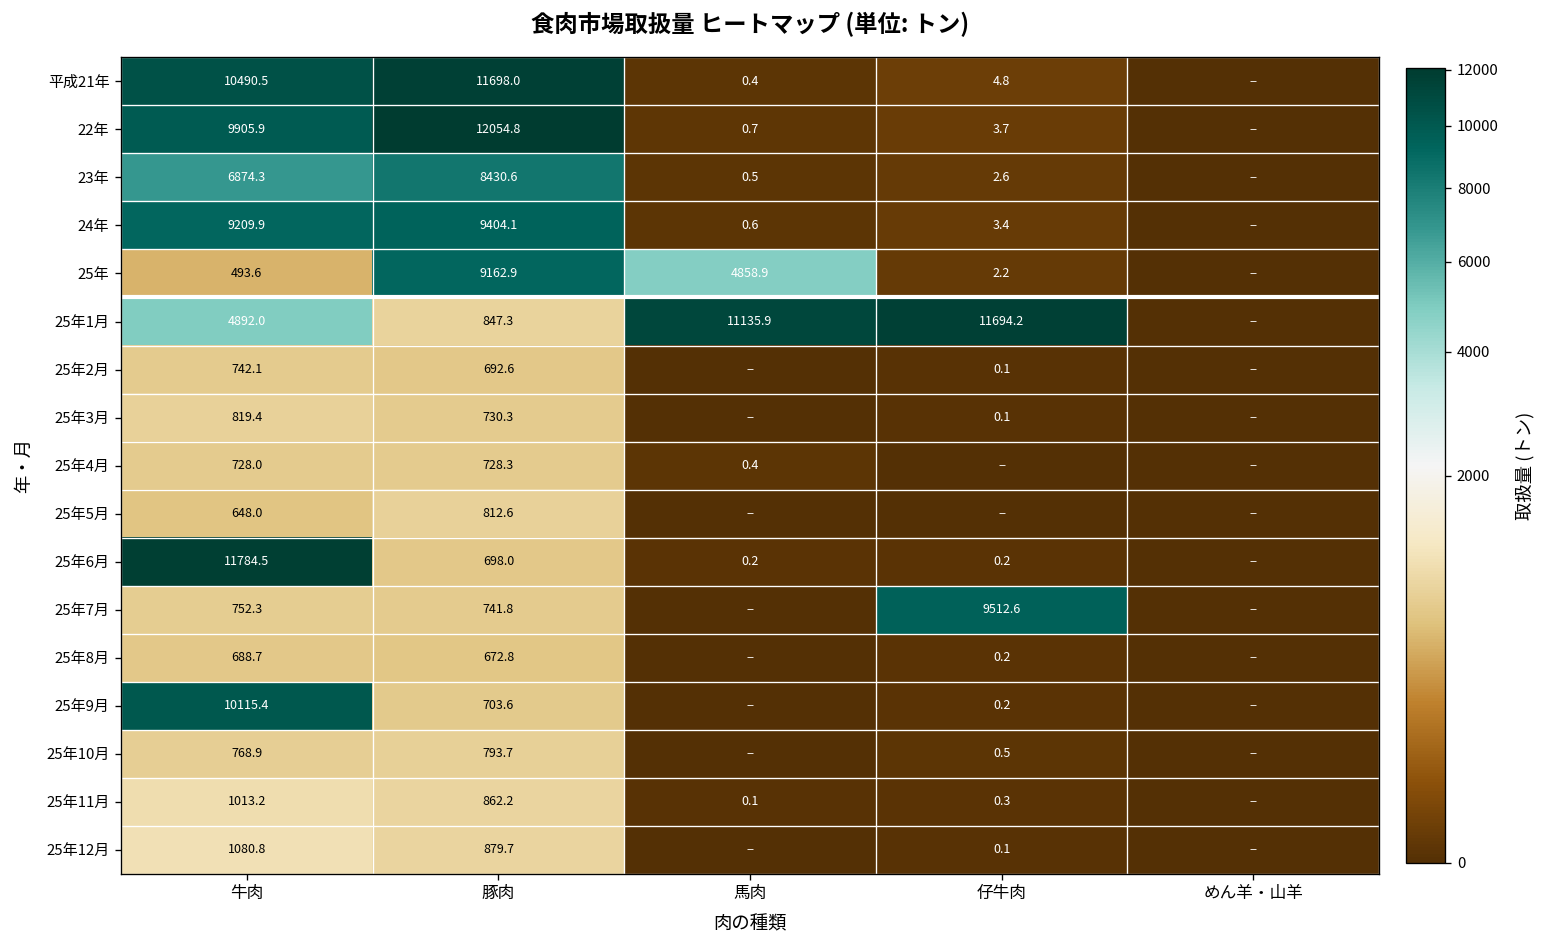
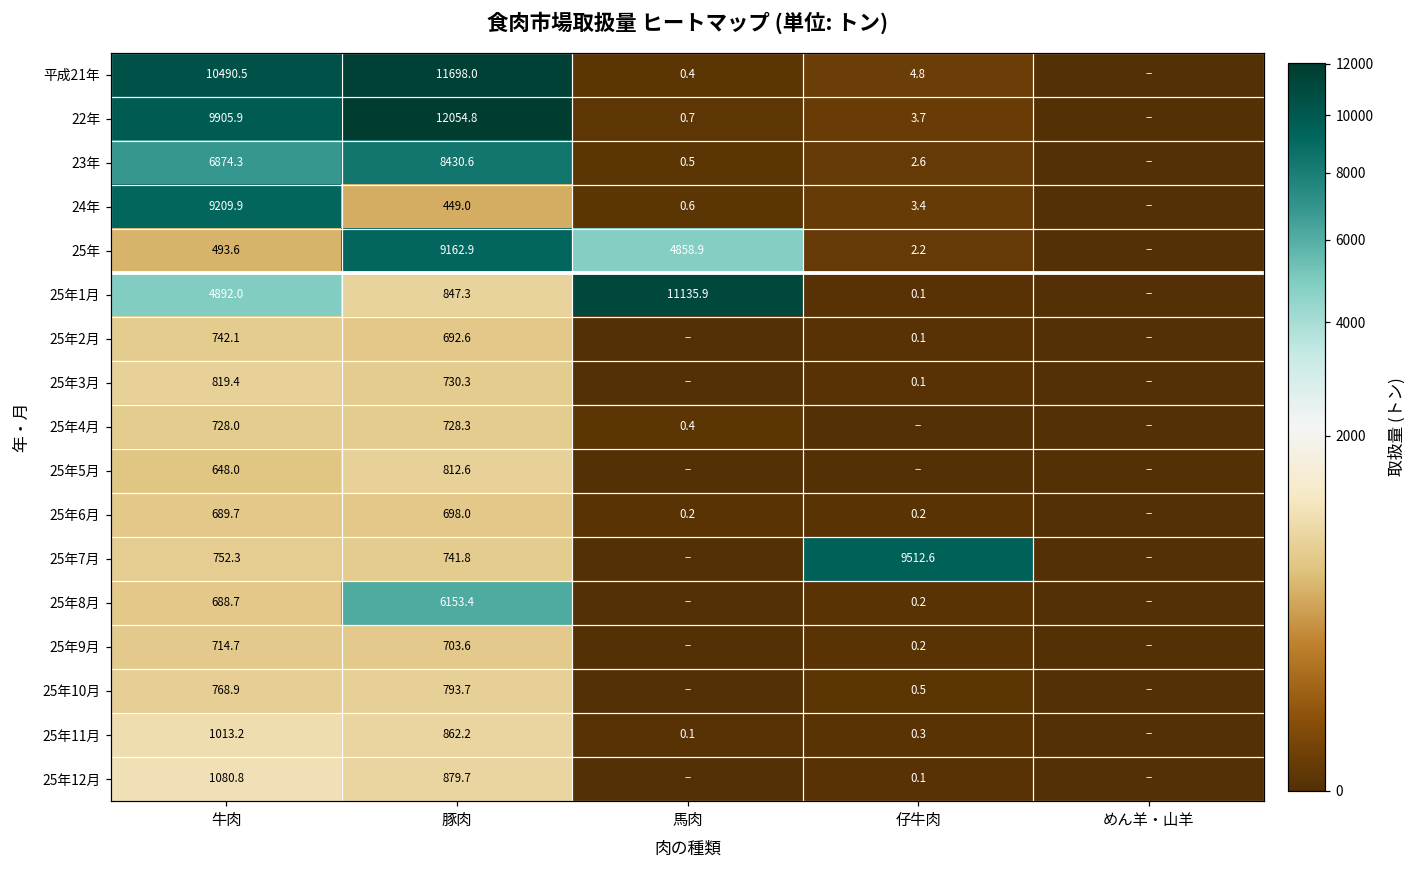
  {
    "平成21年": {
      "牛肉": 10490.5,
      "豚肉": 11698.0,
      "馬肉": 0.4,
      "仔牛肉": 4.8
    },
    "22年": {
      "牛肉": 9905.9,
      "豚肉": 12054.8,
      "馬肉": 0.7,
      "仔牛肉": 3.7
    },
    "23年": {
      "牛肉": 6874.3,
      "豚肉": 8430.6,
      "馬肉": 0.5,
      "仔牛肉": 2.6
    },
    "24年": {
      "牛肉": 9209.9,
-     "豚肉": 9404.1,
+     "豚肉": 449.0,
      "馬肉": 0.6,
      "仔牛肉": 3.4
    },
    "25年": {
      "牛肉": 493.6,
      "豚肉": 9162.9,
      "馬肉": 4858.9,
      "仔牛肉": 2.2
    },
    "25年1月": {
      "牛肉": 4892.0,
      "豚肉": 847.3,
      "馬肉": 11135.9,
-     "仔牛肉": 11694.2
+     "仔牛肉": 0.1
    },
    "25年2月": {
      "牛肉": 742.1,
      "豚肉": 692.6,
      "仔牛肉": 0.1
    },
    "25年3月": {
      "牛肉": 819.4,
      "豚肉": 730.3,
      "仔牛肉": 0.1
    },
    "25年4月": {
      "牛肉": 728.0,
      "豚肉": 728.3,
      "馬肉": 0.4
    },
    "25年5月": {
      "牛肉": 648.0,
      "豚肉": 812.6
    },
    "25年6月": {
-     "牛肉": 11784.5,
+     "牛肉": 689.7,
      "豚肉": 698.0,
      "馬肉": 0.2,
      "仔牛肉": 0.2
    },
    "25年7月": {
      "牛肉": 752.3,
      "豚肉": 741.8,
      "仔牛肉": 9512.6
    },
    "25年8月": {
      "牛肉": 688.7,
-     "豚肉": 672.8,
+     "豚肉": 6153.4,
      "仔牛肉": 0.2
    },
    "25年9月": {
-     "牛肉": 10115.4,
+     "牛肉": 714.7,
      "豚肉": 703.6,
      "仔牛肉": 0.2
    },
    "25年10月": {
      "牛肉": 768.9,
      "豚肉": 793.7,
      "仔牛肉": 0.5
    },
    "25年11月": {
      "牛肉": 1013.2,
      "豚肉": 862.2,
      "馬肉": 0.1,
      "仔牛肉": 0.3
    },
    "25年12月": {
      "牛肉": 1080.8,
      "豚肉": 879.7,
      "仔牛肉": 0.1
    }
  }
